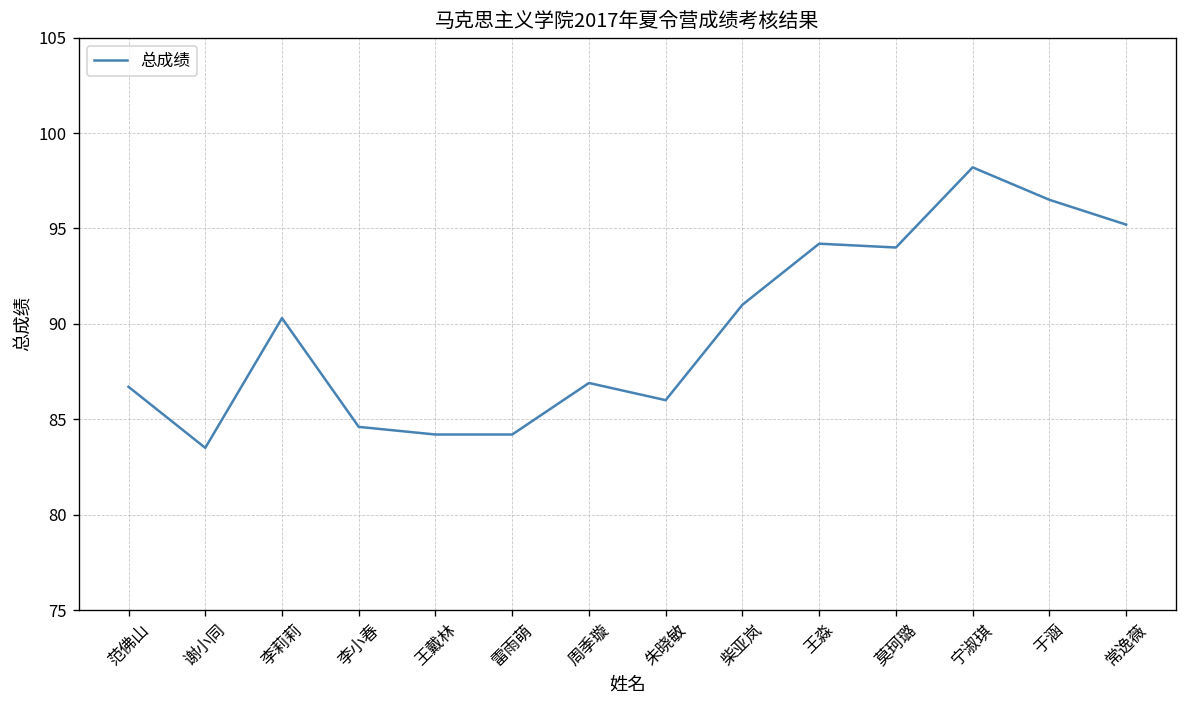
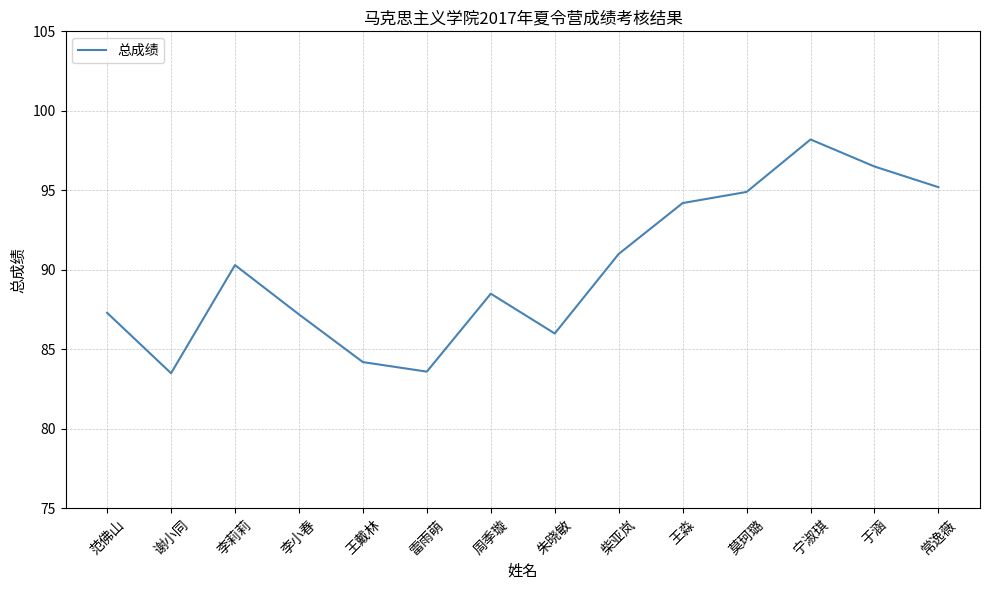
  {
-   "范佛山": 86.7,
+   "范佛山": 87.3,
    "谢小同": 83.5,
    "李莉莉": 90.3,
-   "李小春": 84.6,
+   "李小春": 87.2,
    "王戴林": 84.2,
-   "雷雨萌": 84.2,
-   "周季璇": 86.9,
+   "雷雨萌": 83.6,
+   "周季璇": 88.5,
    "朱晓敏": 86.0,
    "柴亚岚": 91.0,
    "王淼": 94.2,
-   "莫珂璐": 94.0,
+   "莫珂璐": 94.9,
    "宁淑琪": 98.2,
    "于涵": 96.5,
    "常逸薇": 95.2
  }
